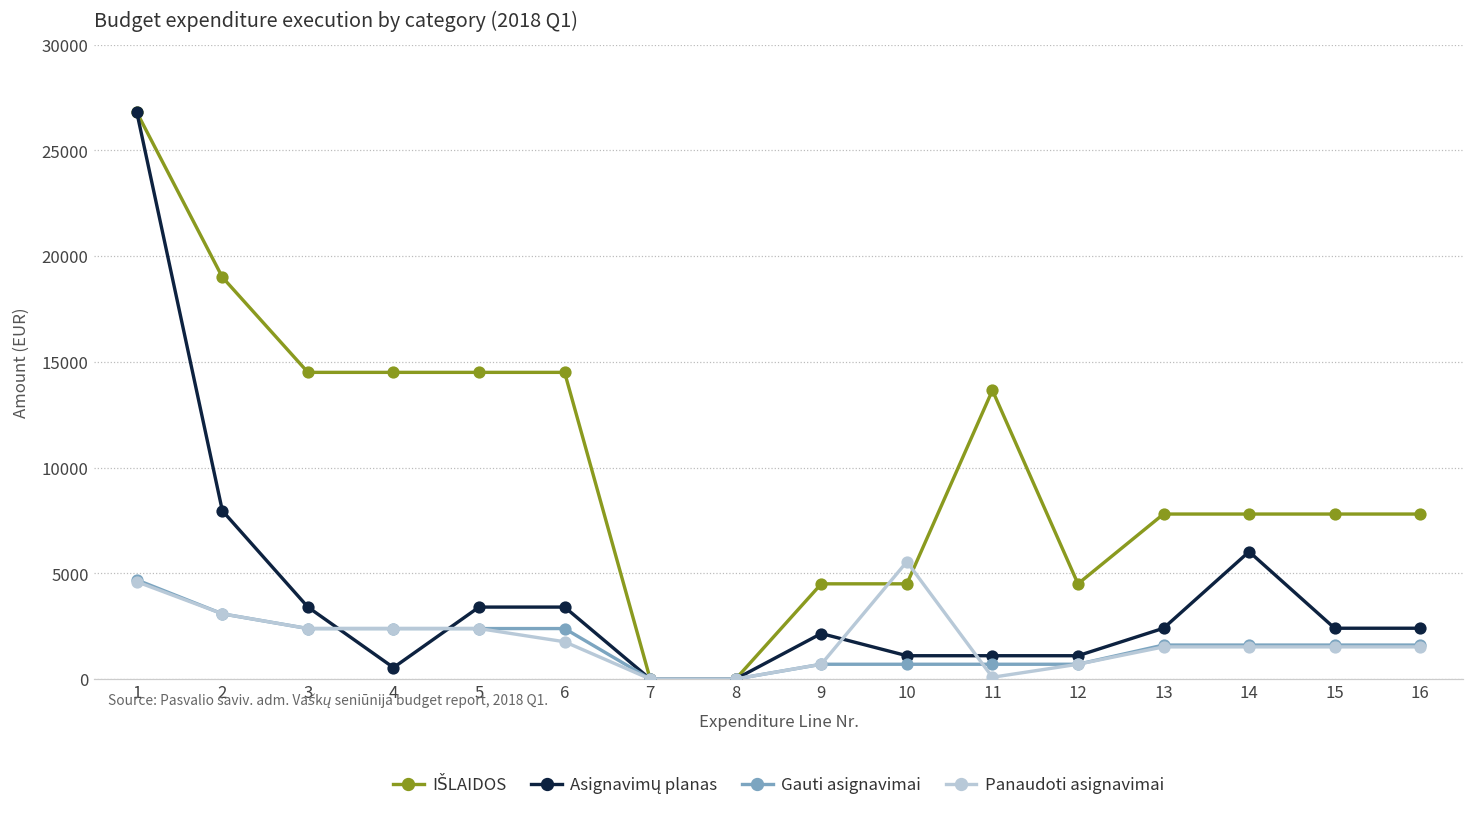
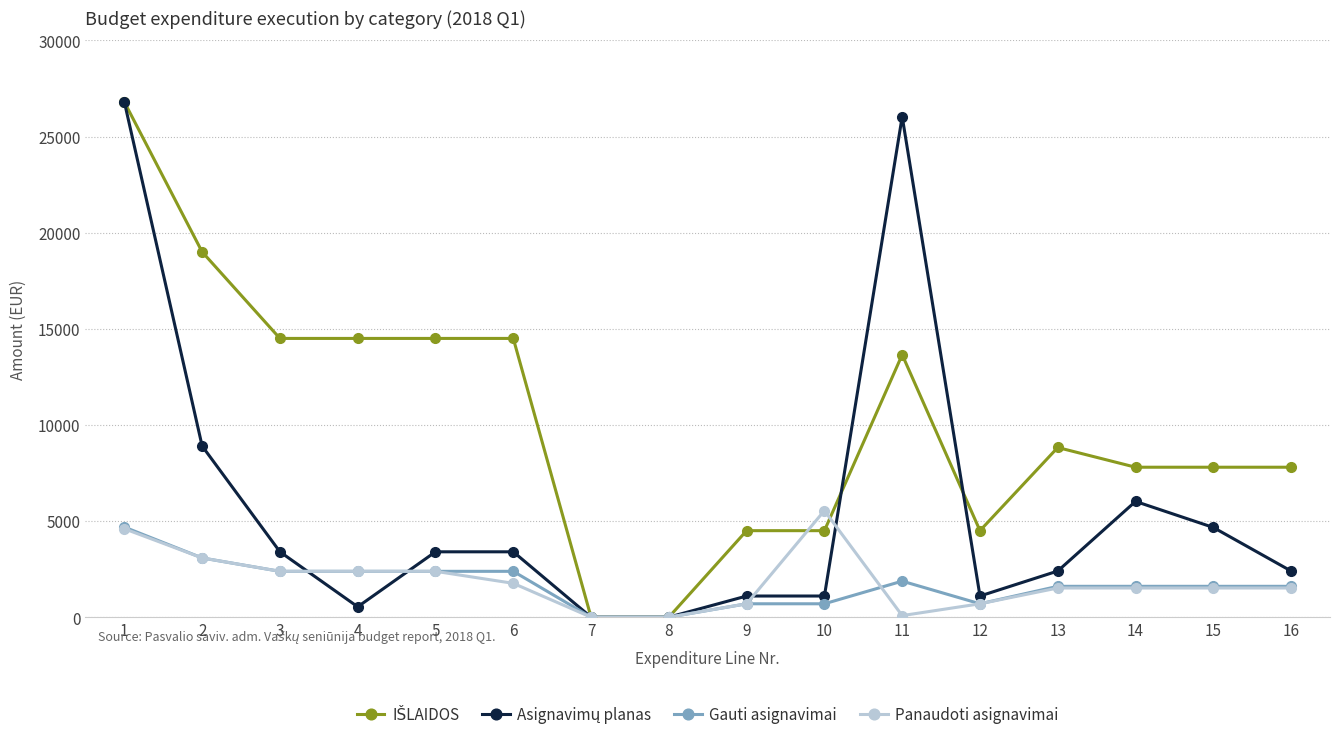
  {
    "IŠLAIDOS": {
      "2": 19000,
      "3": 14500,
      "4": 14500,
      "5": 14500,
      "6": 14500,
      "9": 4500,
      "10": 4500,
      "11": 13700,
      "12": 4500,
-     "13": 7800,
+     "13": 8800,
      "14": 7800,
      "15": 7800,
      "16": 7800
    },
    "Asignavimų planas": {
-     "2": 8000,
+     "2": 8900,
      "3": 3400,
      "4": 500,
      "5": 3400,
      "6": 3400,
-     "9": 2100,
+     "9": 1100,
      "10": 1100,
-     "11": 1100,
+     "11": 26000,
      "12": 1100,
      "13": 2400,
      "14": 6000,
-     "15": 2400,
+     "15": 4700,
      "16": 2400
    },
    "Gauti asignavimai": {
      "6": 2400,
      "10": 700,
-     "11": 700
+     "11": 1900
    },
    "Panaudoti asignavimai": {
      "6": 1800,
      "10": 5500,
      "11": 100
    }
  }
